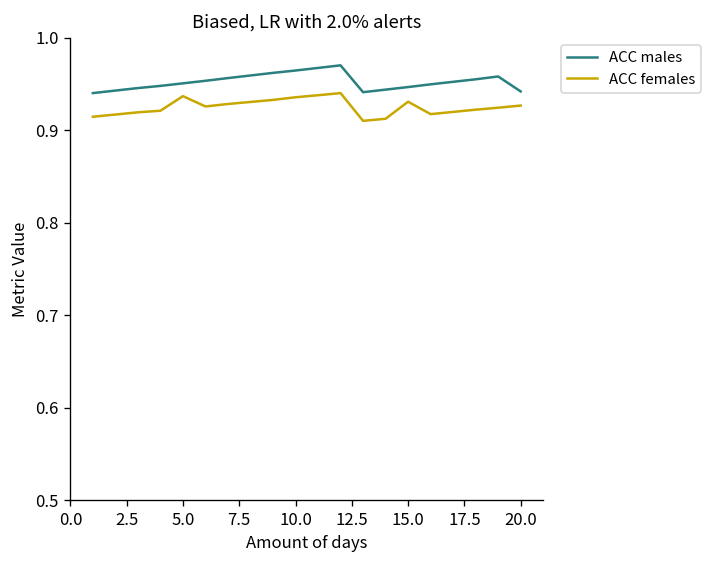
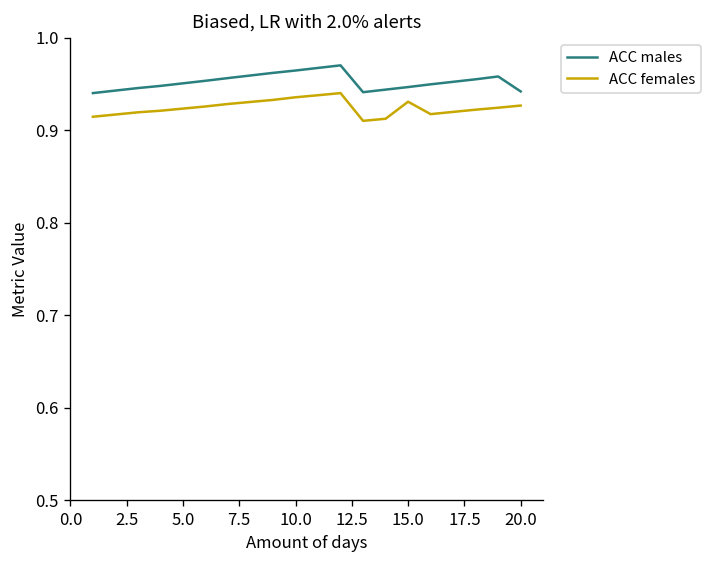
  {
    "ACC males": {
      "5.0": 0.95,
      "10.0": 0.96,
      "15.0": 0.95,
      "20.0": 0.94
    },
    "ACC females": {
-     "5.0": 0.94,
+     "5.0": 0.92,
      "10.0": 0.94,
      "15.0": 0.93,
      "20.0": 0.93
    }
  }
